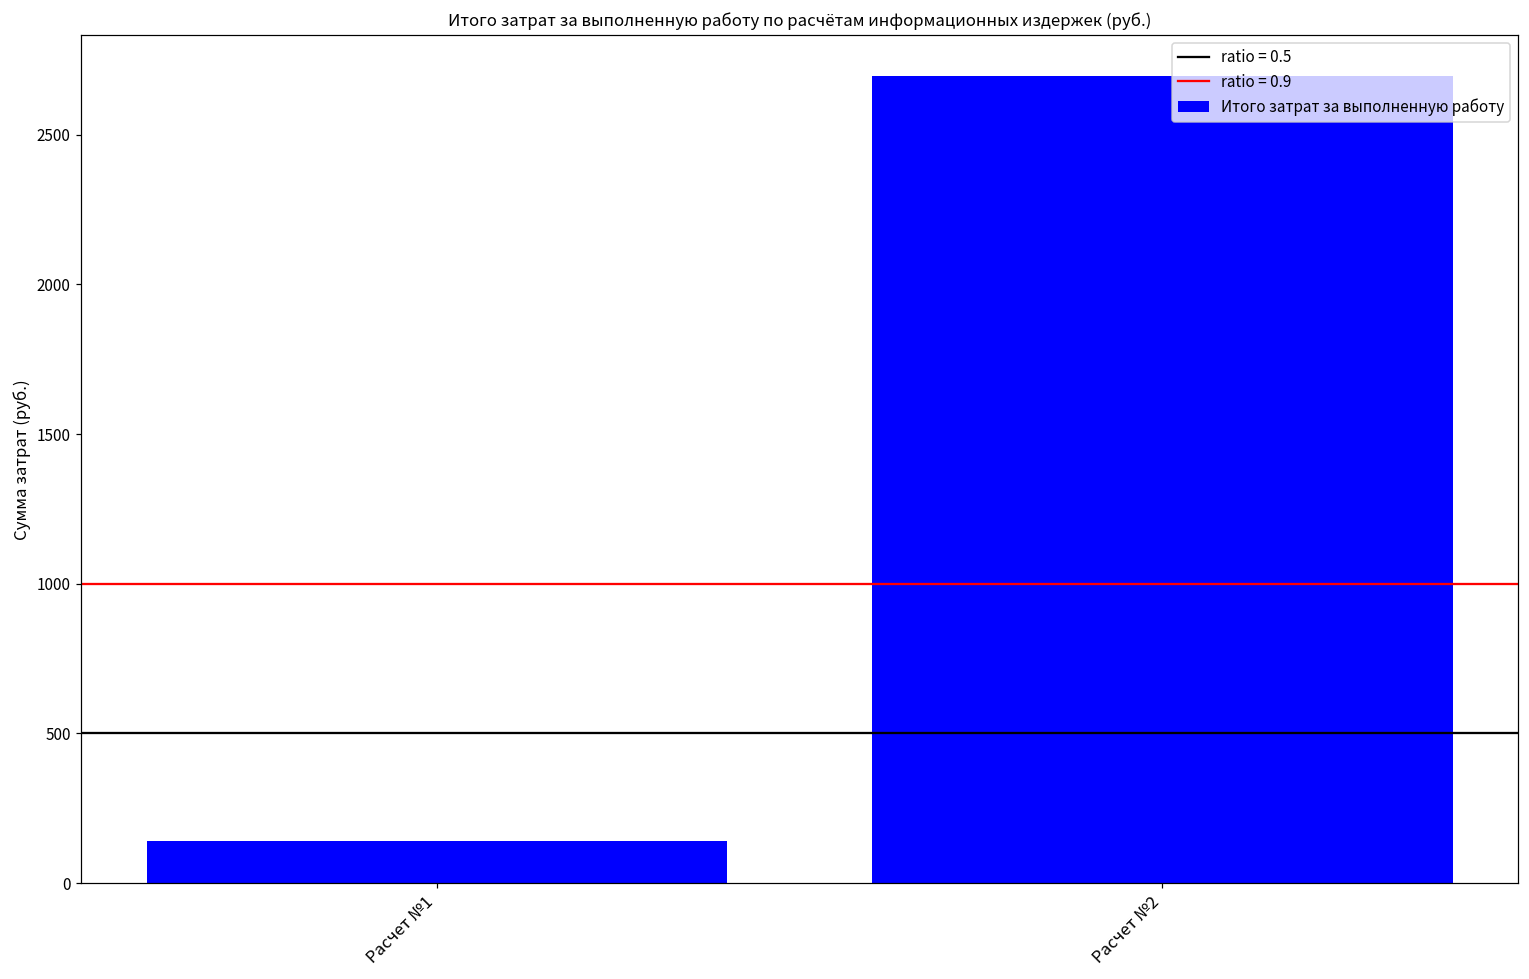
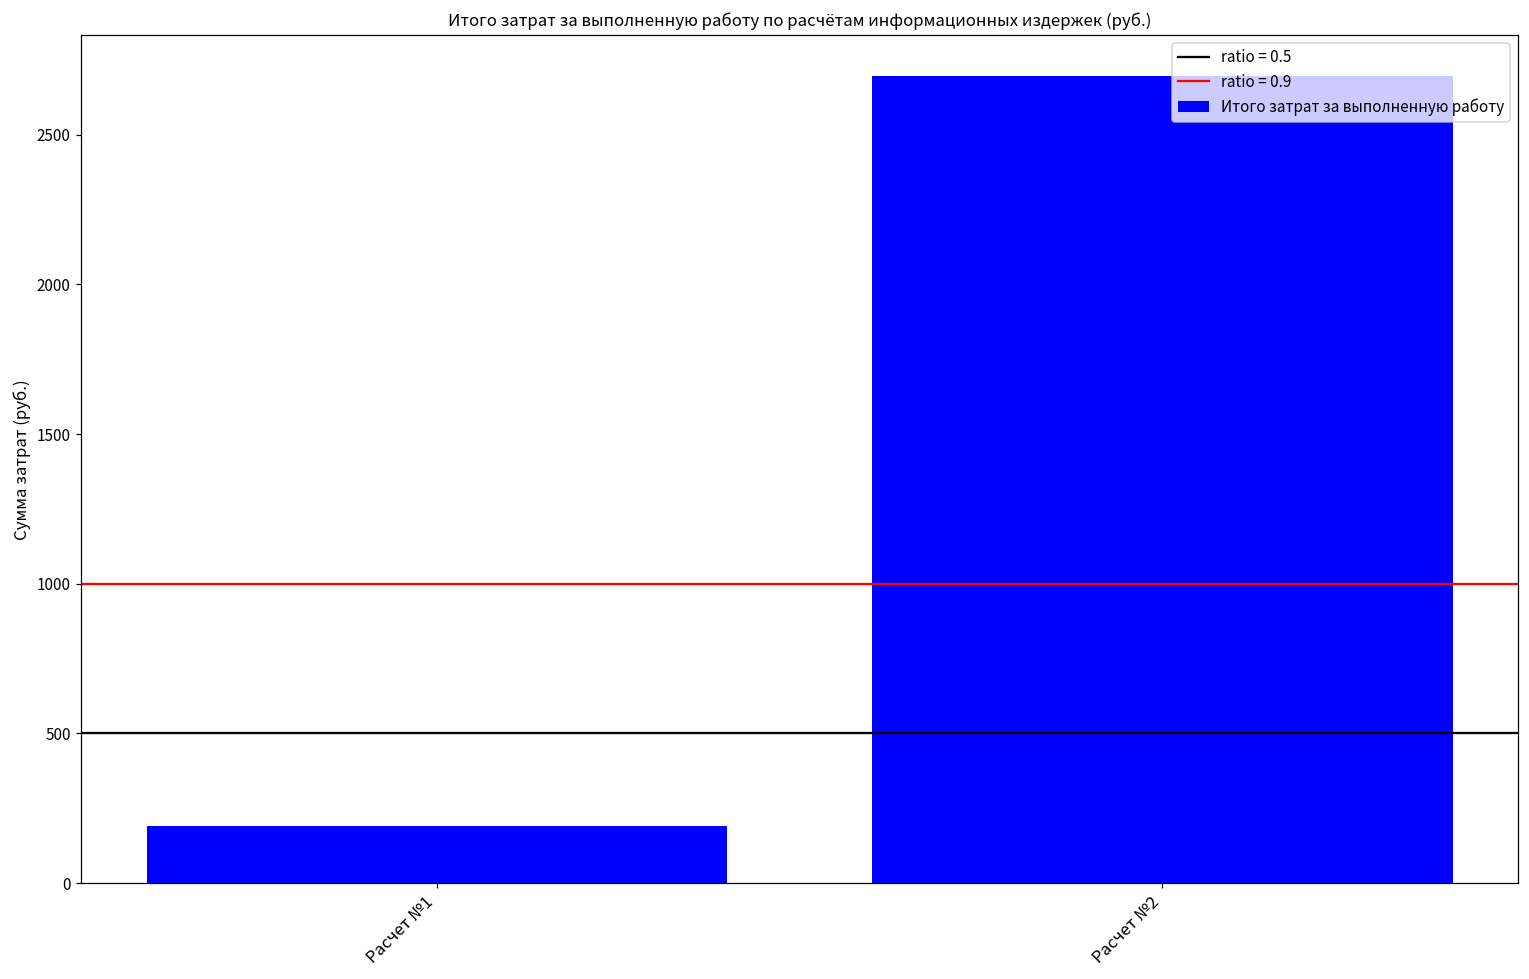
  {
-   "Расчет №1": 140,
+   "Расчет №1": 190,
    "Расчет №2": 2700
  }
